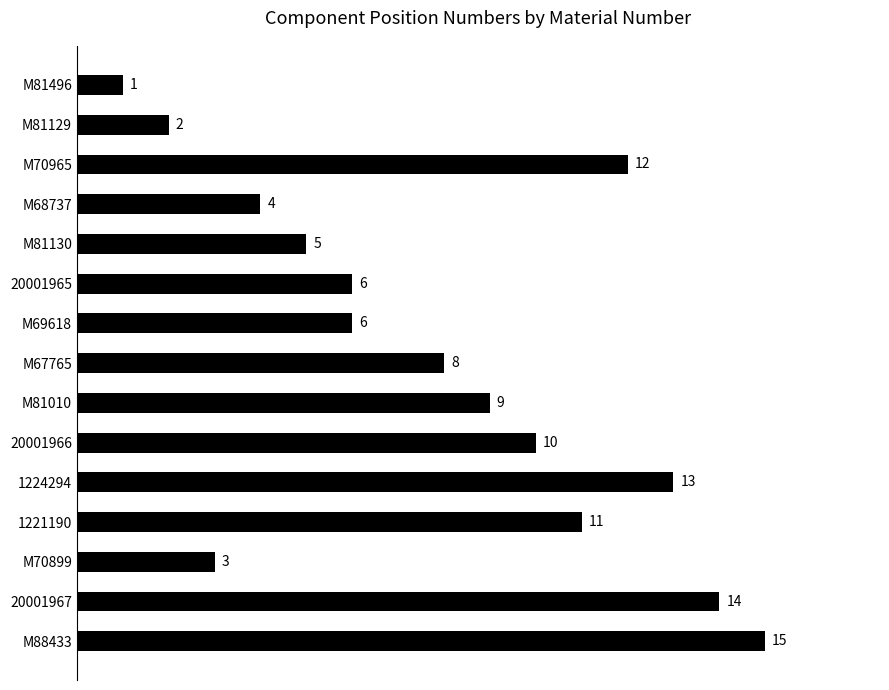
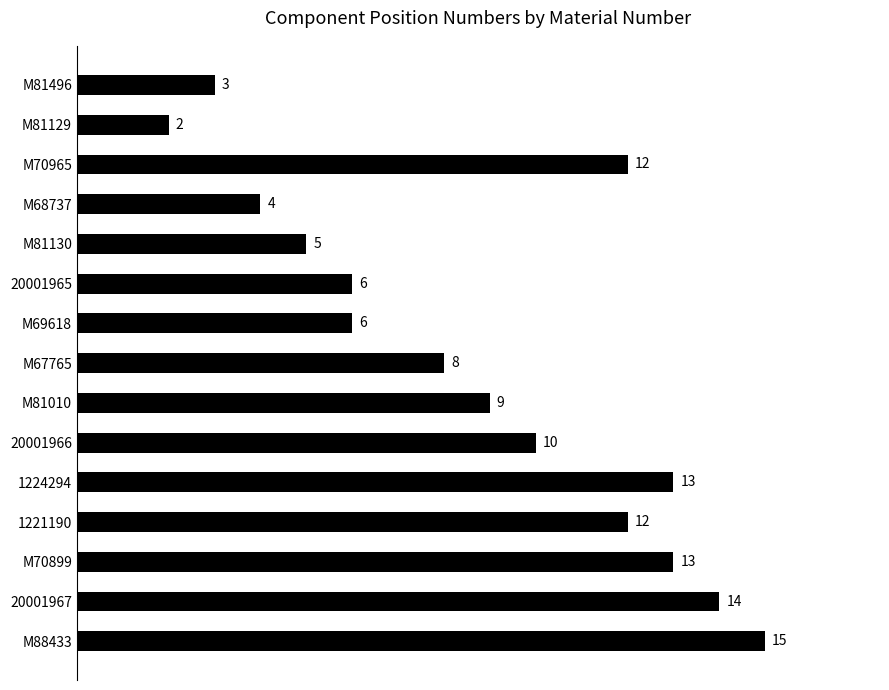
  {
-   "M81496": 1,
+   "M81496": 3,
    "M81129": 2,
    "M70965": 12,
    "M68737": 4,
    "M81130": 5,
    "20001965": 6,
    "M69618": 6,
    "M67765": 8,
    "M81010": 9,
    "20001966": 10,
    "1224294": 13,
-   "1221190": 11,
-   "M70899": 3,
+   "1221190": 12,
+   "M70899": 13,
    "20001967": 14,
    "M88433": 15
  }
